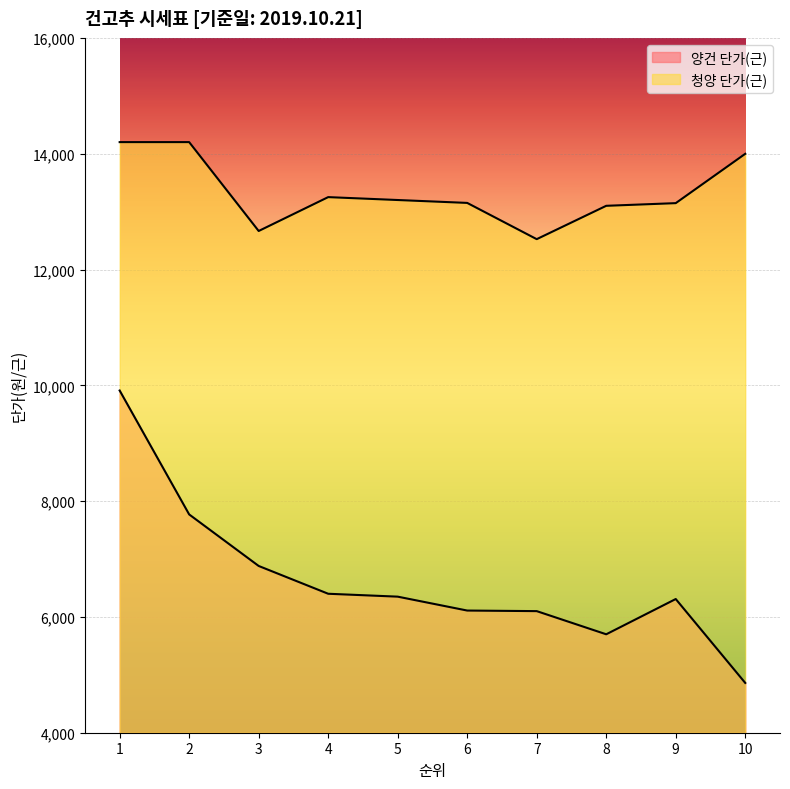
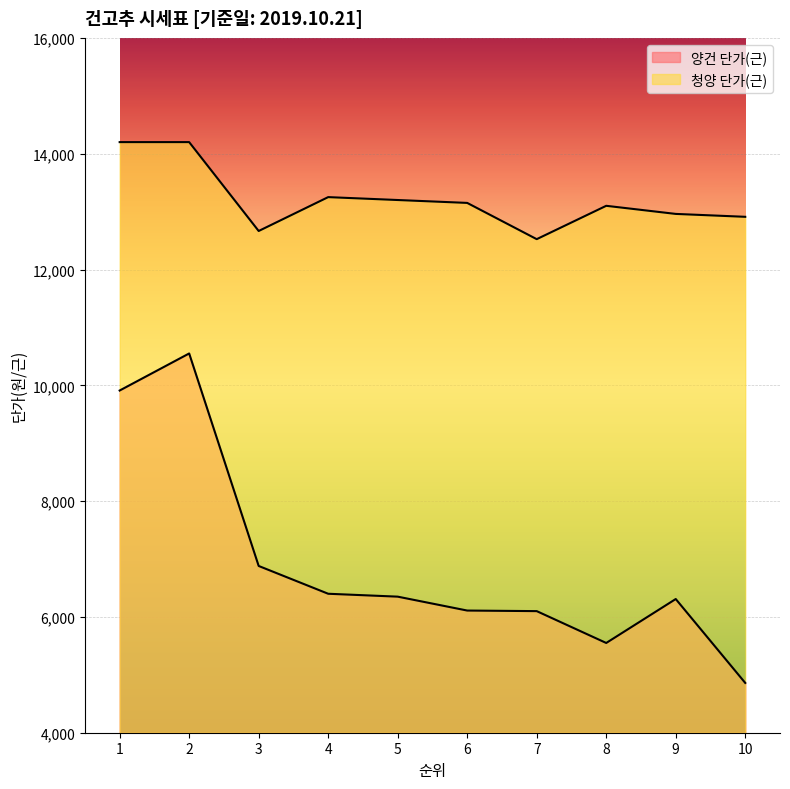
  {
    "양건 단가(근)": {
      "1": "9,900",
-     "2": "7,800",
+     "2": "10,600",
      "3": "6,900",
      "4": "6,400",
      "5": "6,400",
      "6": "6,100",
      "7": "6,100",
-     "8": "5,700",
+     "8": "5,600",
      "9": "6,300",
      "10": "4,900"
    },
    "청양 단가(근)": {
      "1": "14,200",
      "2": "14,200",
      "3": "12,700",
      "4": "13,300",
      "5": "13,200",
      "6": "13,200",
      "7": "12,500",
      "8": "13,100",
-     "9": "13,100",
-     "10": "14,000"
+     "9": "13,000",
+     "10": "12,900"
    }
  }
